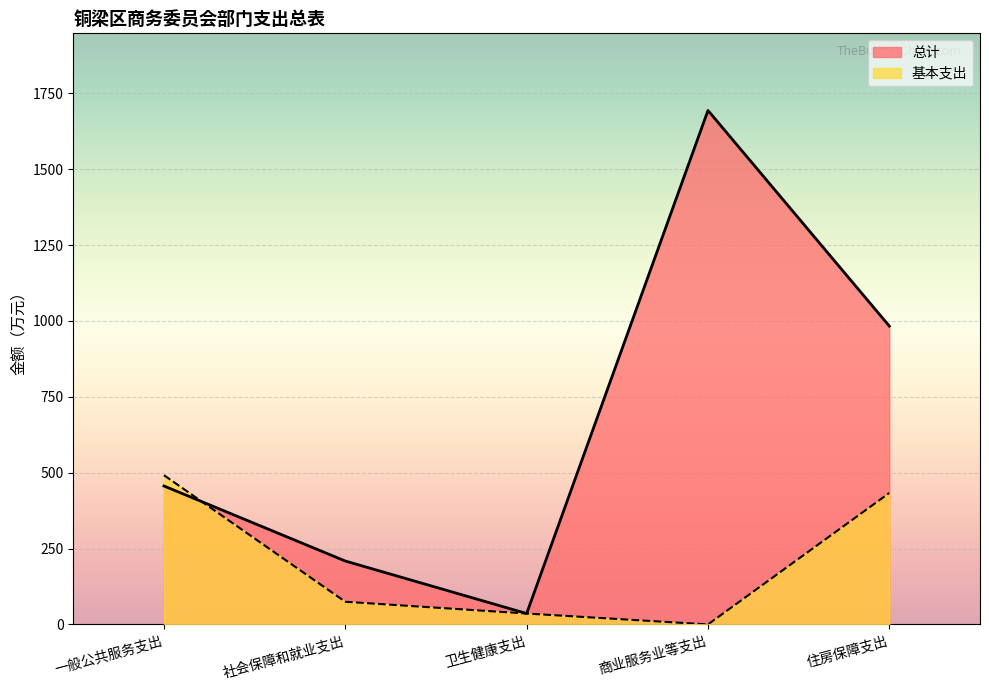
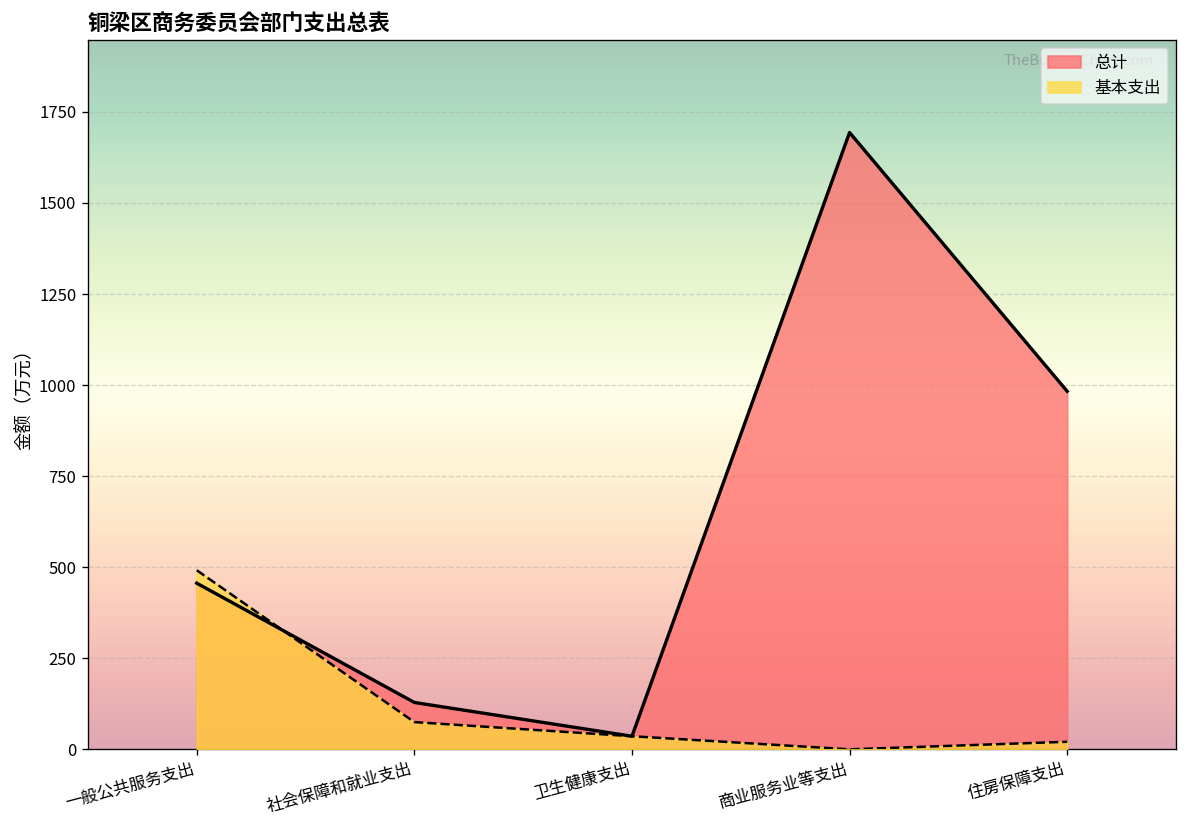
  {
    "总计": {
      "一般公共服务支出": 460,
-     "社会保障和就业支出": 210,
+     "社会保障和就业支出": 130,
      "商业服务业等支出": 1690,
      "住房保障支出": 980
    },
    "基本支出": {
      "一般公共服务支出": 490,
      "社会保障和就业支出": 70,
      "商业服务业等支出": 0,
-     "住房保障支出": 430
+     "住房保障支出": 20
    }
  }
